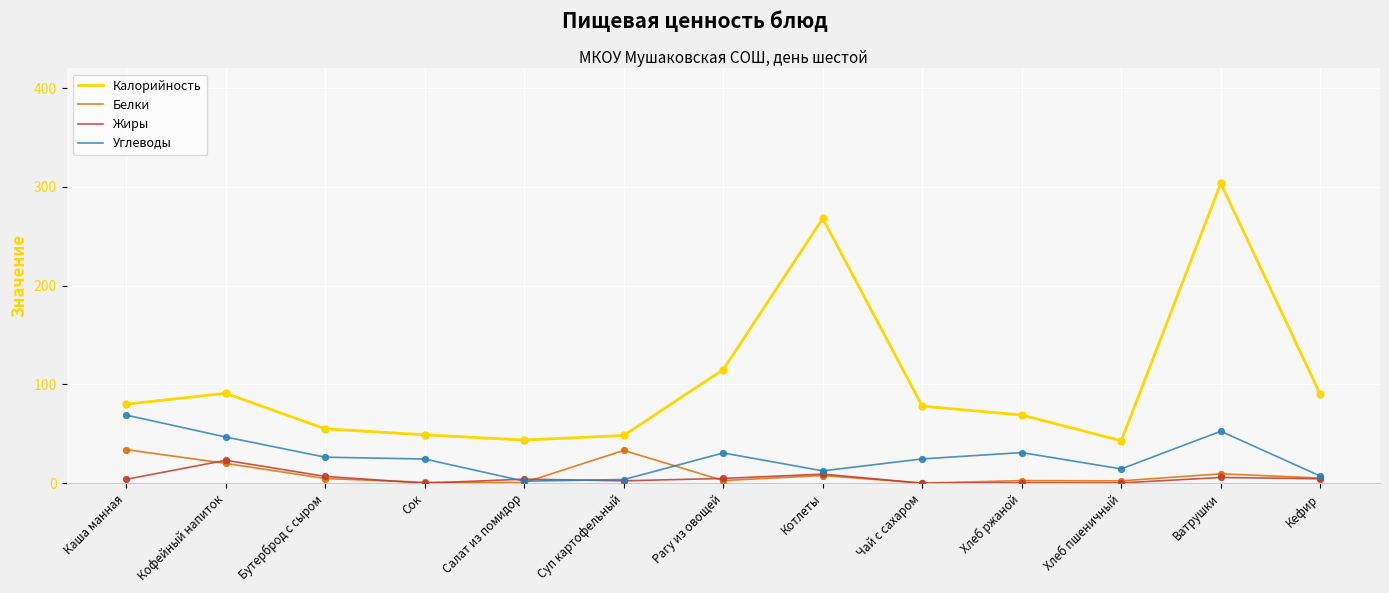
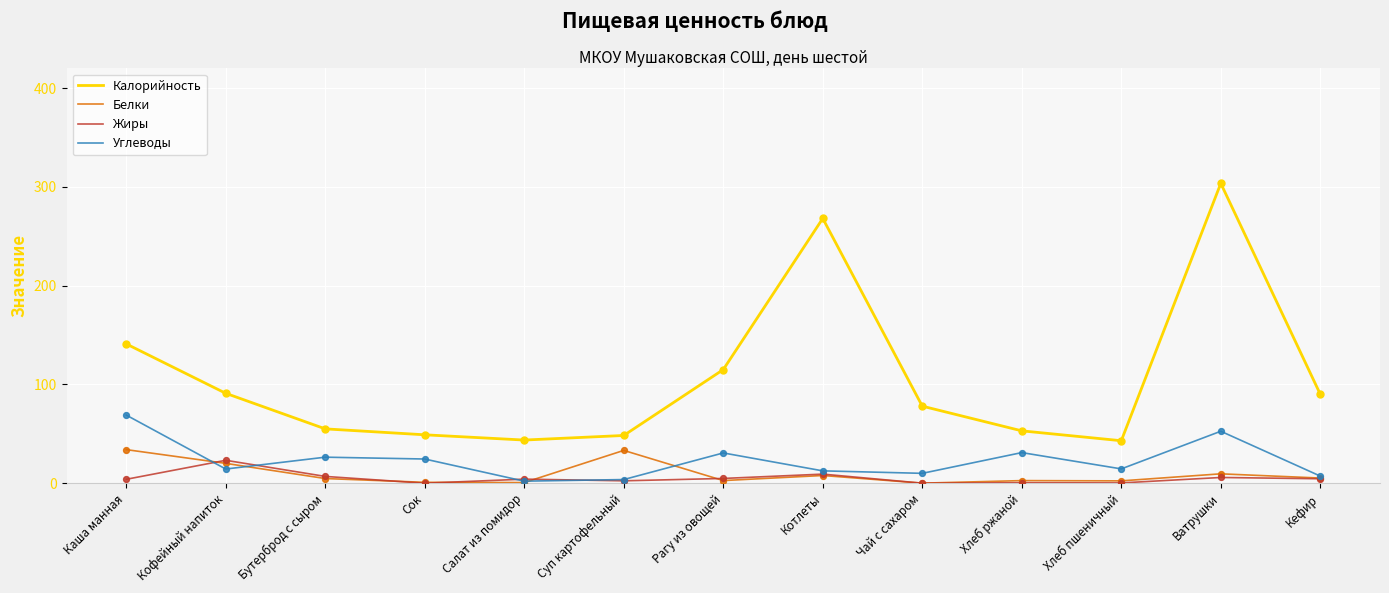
  {
    "Калорийность": {
-     "Каша манная": 80,
+     "Каша манная": 140,
      "Кофейный напиток": 90,
      "Бутерброд с сыром": 60,
      "Сок": 50,
      "Салат из помидор": 40,
      "Суп картофельный": 50,
      "Рагу из овощей": 120,
      "Котлеты": 270,
      "Чай с сахаром": 80,
-     "Хлеб ржаной": 70,
+     "Хлеб ржаной": 50,
      "Хлеб пшеничный": 40,
      "Ватрушки": 300,
      "Кефир": 90
    },
    "Белки": {
      "Каша манная": 30,
      "Кофейный напиток": 20,
      "Суп картофельный": 30,
      "Ватрушки": 10
    },
    "Жиры": {
      "Каша манная": 0,
      "Кофейный напиток": 20,
      "Ватрушки": 10
    },
    "Углеводы": {
      "Каша манная": 70,
-     "Кофейный напиток": 50,
+     "Кофейный напиток": 10,
      "Бутерброд с сыром": 30,
      "Сок": 20,
      "Рагу из овощей": 30,
      "Котлеты": 10,
-     "Чай с сахаром": 20,
+     "Чай с сахаром": 10,
      "Хлеб ржаной": 30,
      "Хлеб пшеничный": 10,
      "Ватрушки": 50
    }
  }
